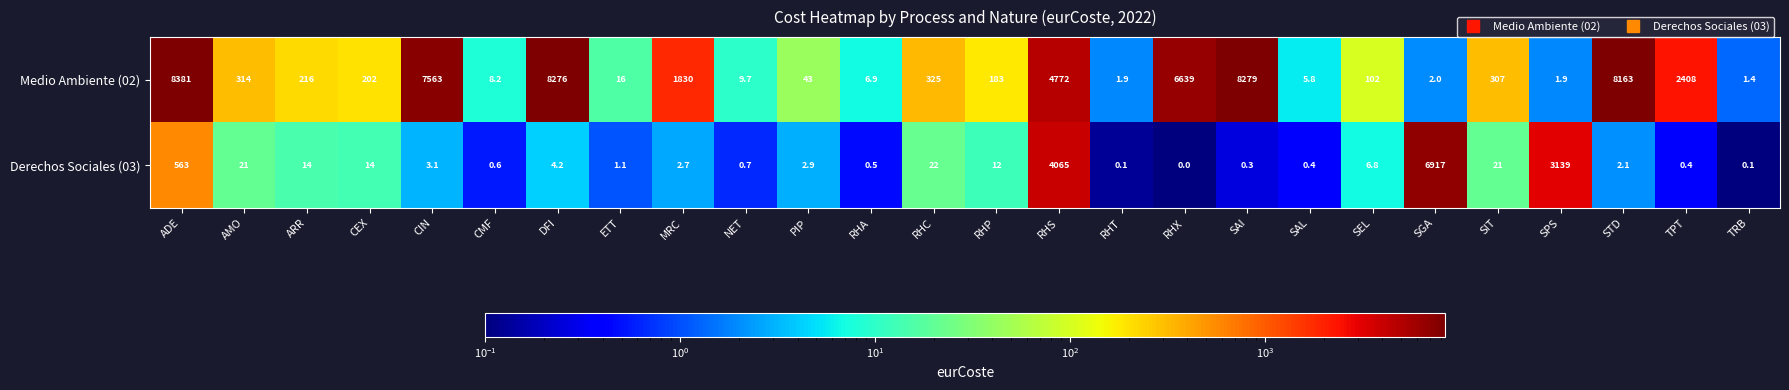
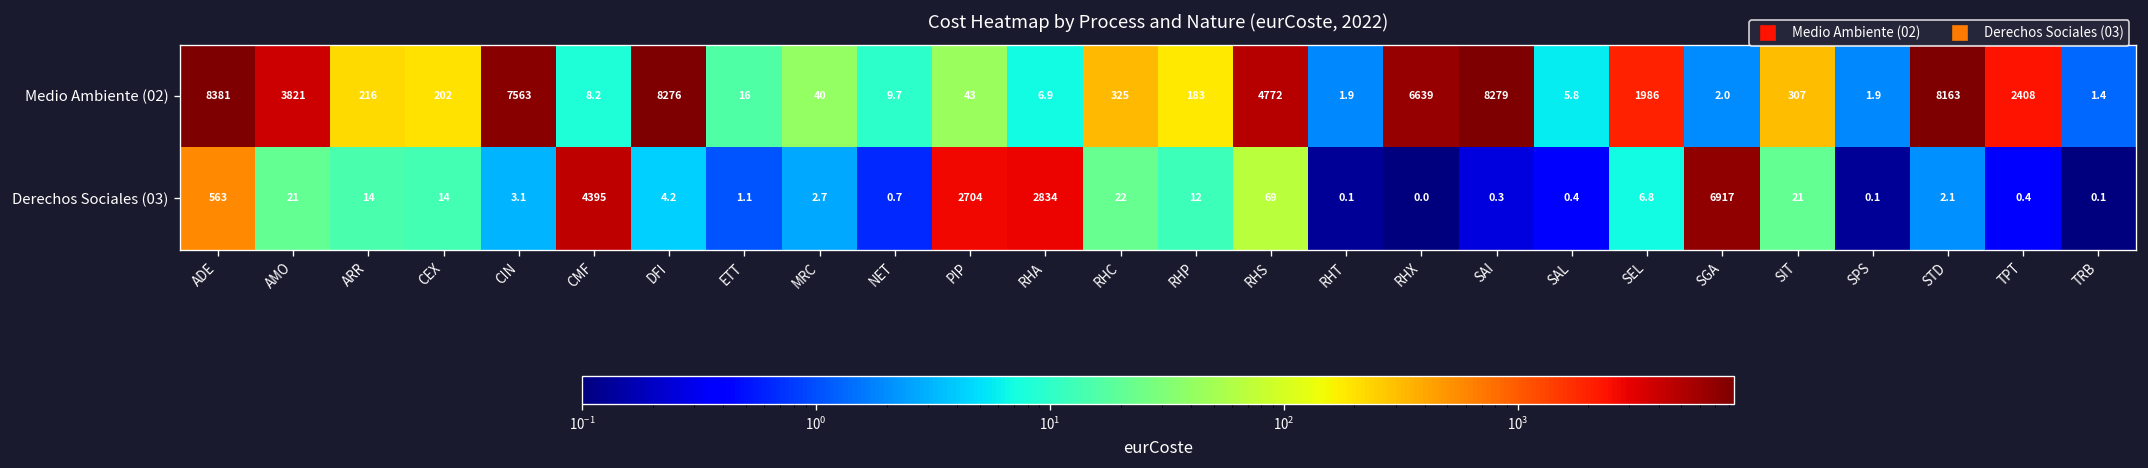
  {
    "Medio Ambiente (02)": {
-     "AMO": 314,
-     "MRC": 1830,
-     "SEL": 102
+     "AMO": 3821,
+     "MRC": 40,
+     "SEL": 1986
    },
    "Derechos Sociales (03)": {
-     "CMF": 0.6,
-     "PIP": 2.9,
-     "RHA": 0.5,
-     "RHS": 4065,
-     "SPS": 3139
+     "CMF": 4395,
+     "PIP": 2704,
+     "RHA": 2834,
+     "RHS": 69,
+     "SPS": 0.1
    }
  }
